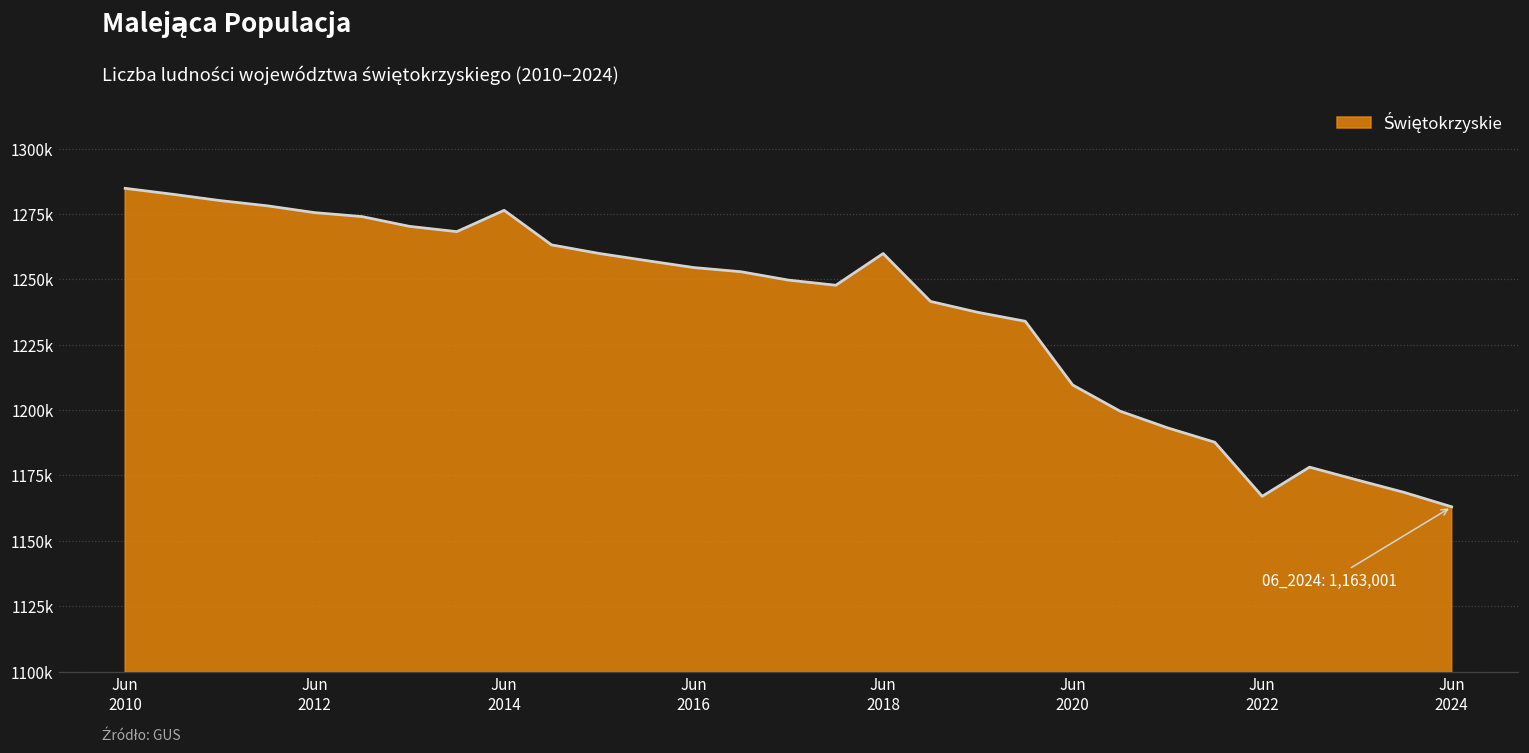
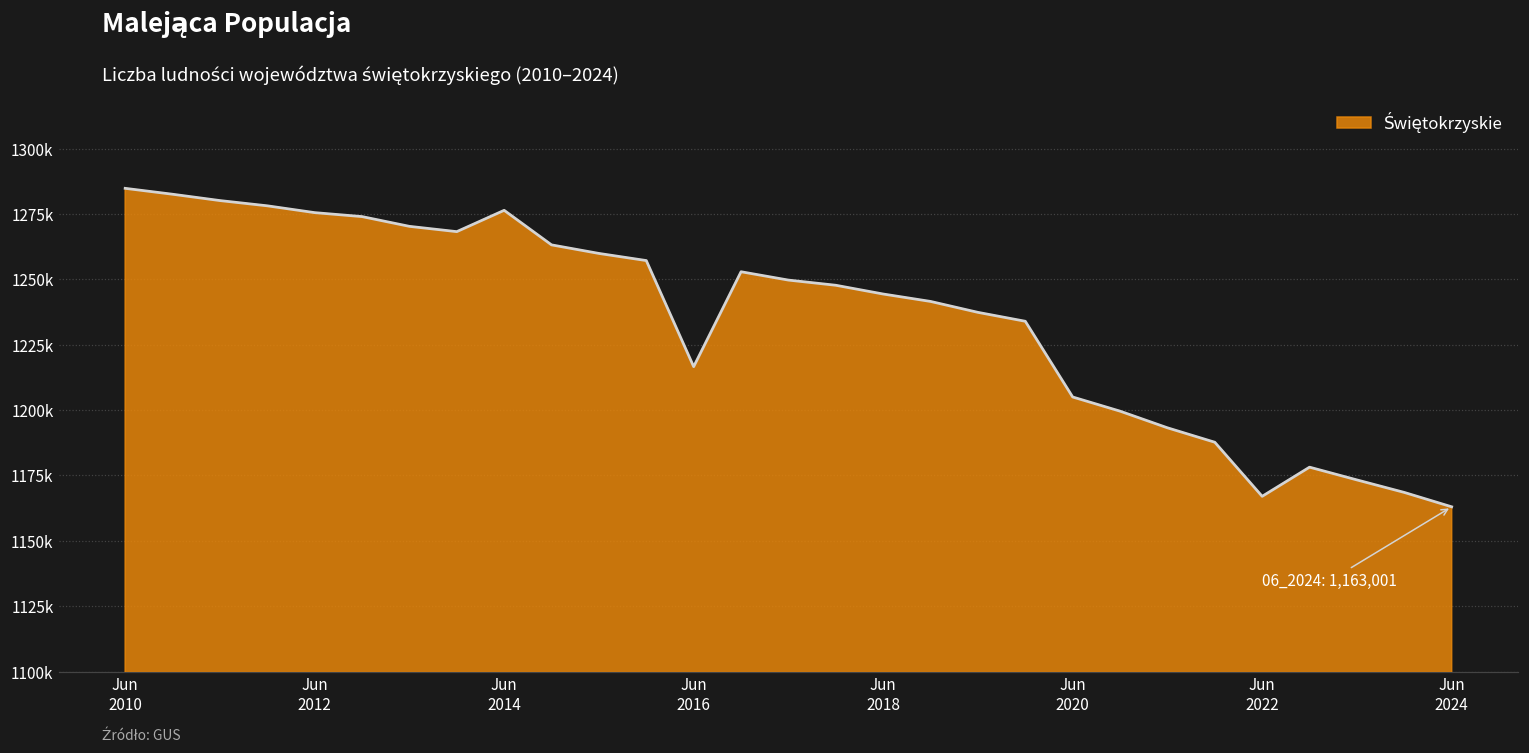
  {
    "Jun 2010": 1285000,
    "Jun 2012": 1276000,
    "Jun 2014": 1276000,
-   "Jun 2016": 1255000,
-   "Jun 2018": 1260000,
-   "Jun 2020": 1210000,
+   "Jun 2016": 1217000,
+   "Jun 2018": 1244000,
+   "Jun 2020": 1205000,
    "Jun 2022": 1167000
  }
